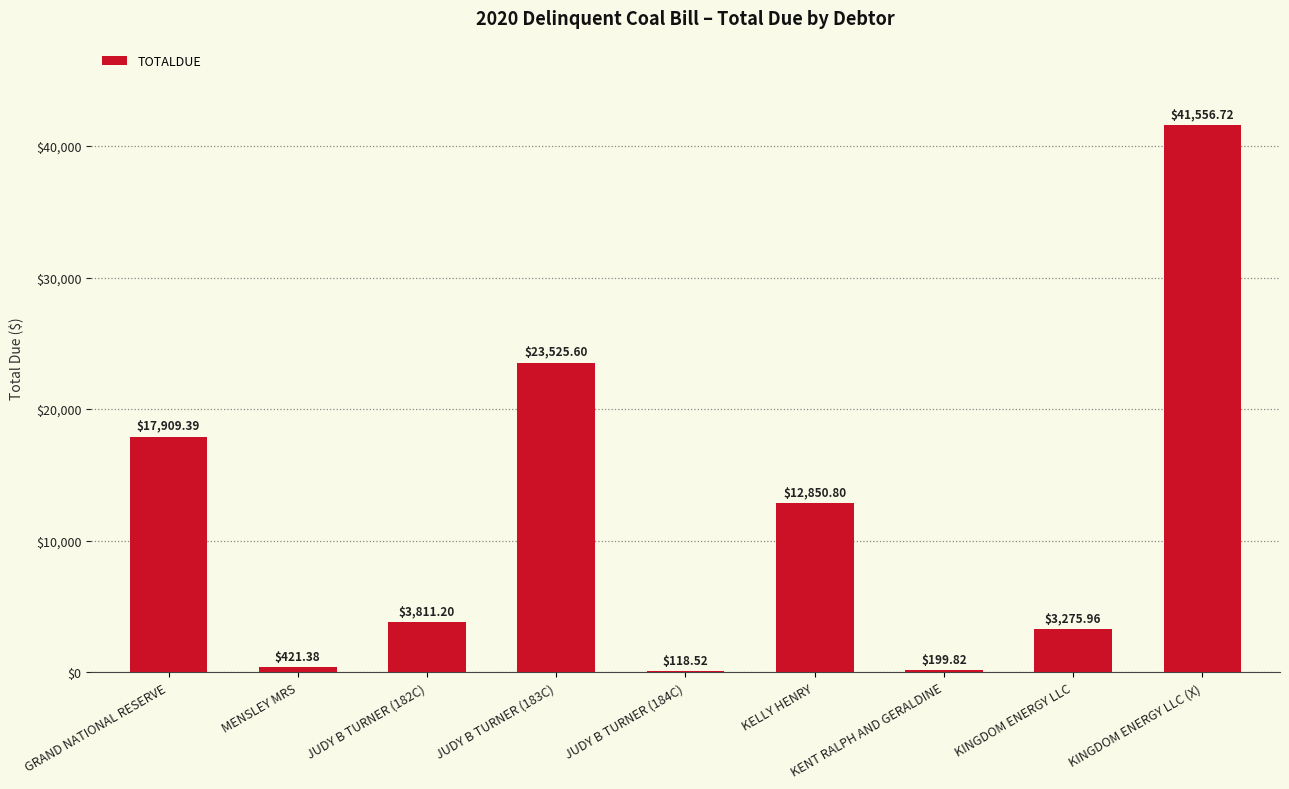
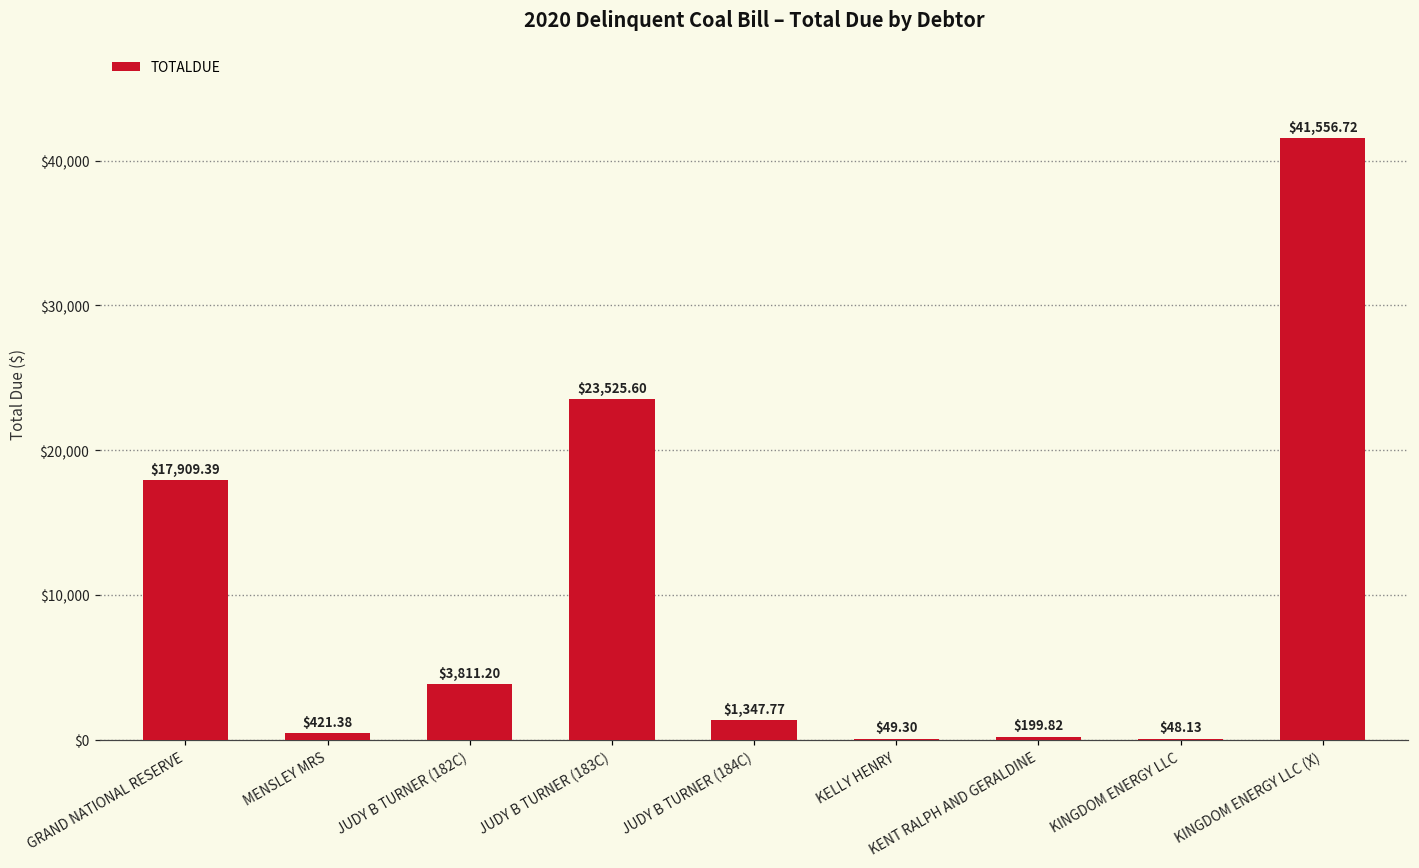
  {
    "GRAND NATIONAL RESERVE": "$17,909.39",
    "MENSLEY MRS": "$421.38",
    "JUDY B TURNER (182C)": "$3,811.20",
    "JUDY B TURNER (183C)": "$23,525.60",
-   "JUDY B TURNER (184C)": "$118.52",
-   "KELLY HENRY": "$12,850.80",
+   "JUDY B TURNER (184C)": "$1,347.77",
+   "KELLY HENRY": "$49.30",
    "KENT RALPH AND GERALDINE": "$199.82",
-   "KINGDOM ENERGY LLC": "$3,275.96",
+   "KINGDOM ENERGY LLC": "$48.13",
    "KINGDOM ENERGY LLC (X)": "$41,556.72"
  }
